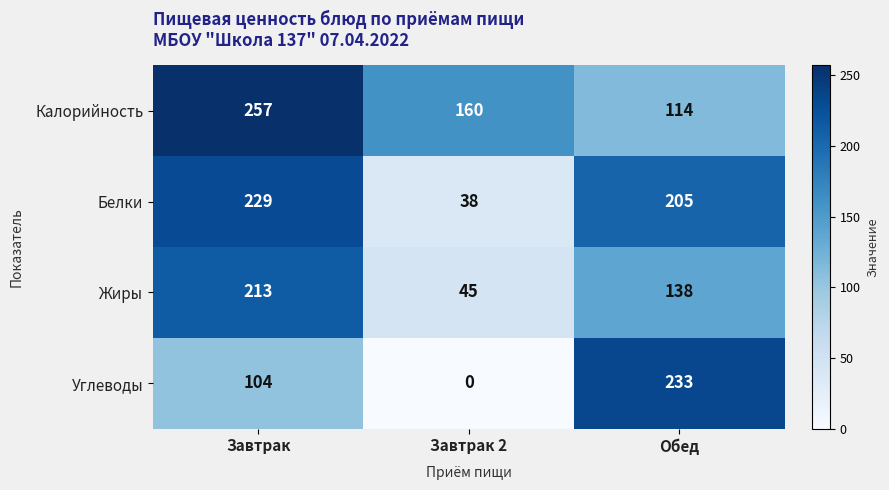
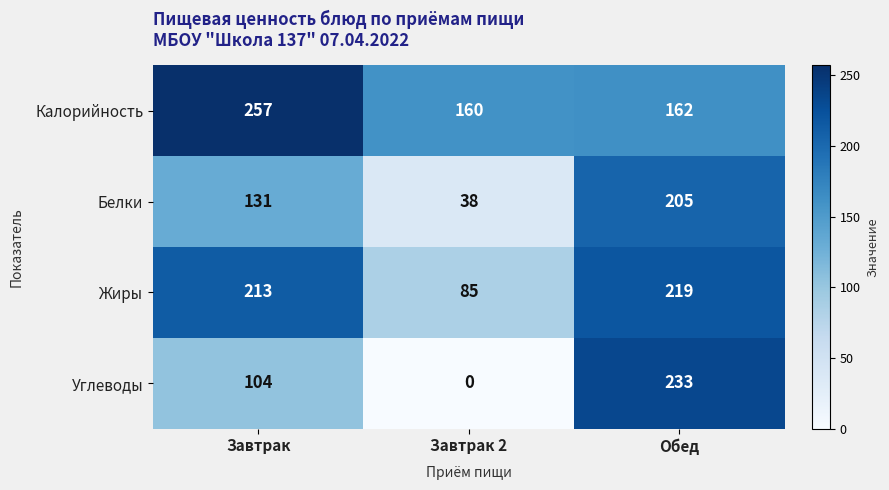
  {
    "Калорийность": {
      "Завтрак": 257,
      "Завтрак 2": 160,
-     "Обед": 114
+     "Обед": 162
    },
    "Белки": {
-     "Завтрак": 229,
+     "Завтрак": 131,
      "Завтрак 2": 38,
      "Обед": 205
    },
    "Жиры": {
      "Завтрак": 213,
-     "Завтрак 2": 45,
-     "Обед": 138
+     "Завтрак 2": 85,
+     "Обед": 219
    },
    "Углеводы": {
      "Завтрак": 104,
      "Завтрак 2": 0,
      "Обед": 233
    }
  }
